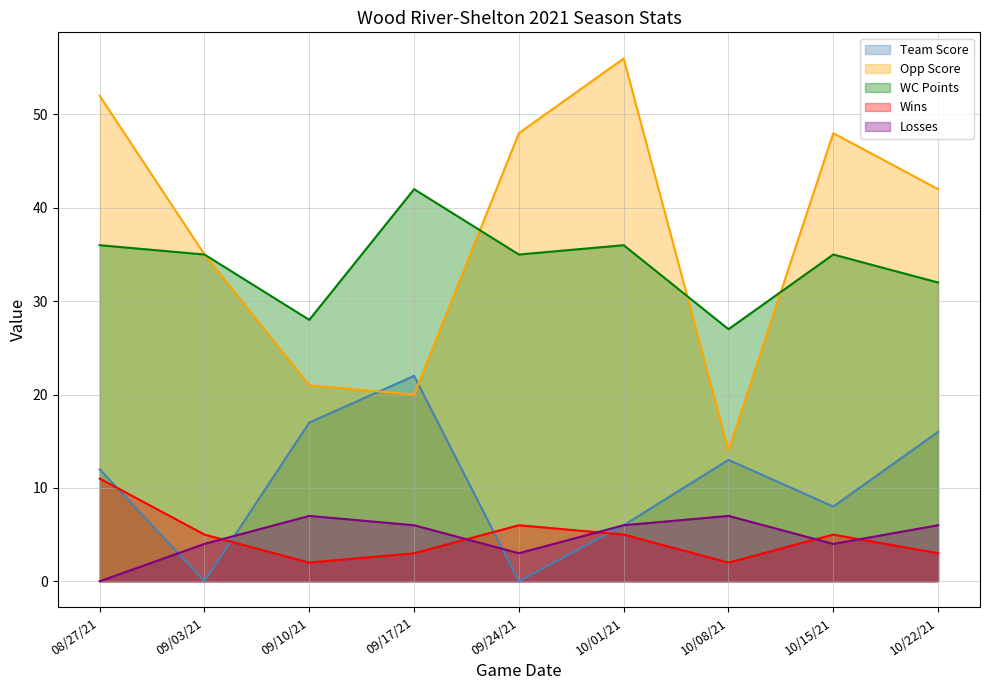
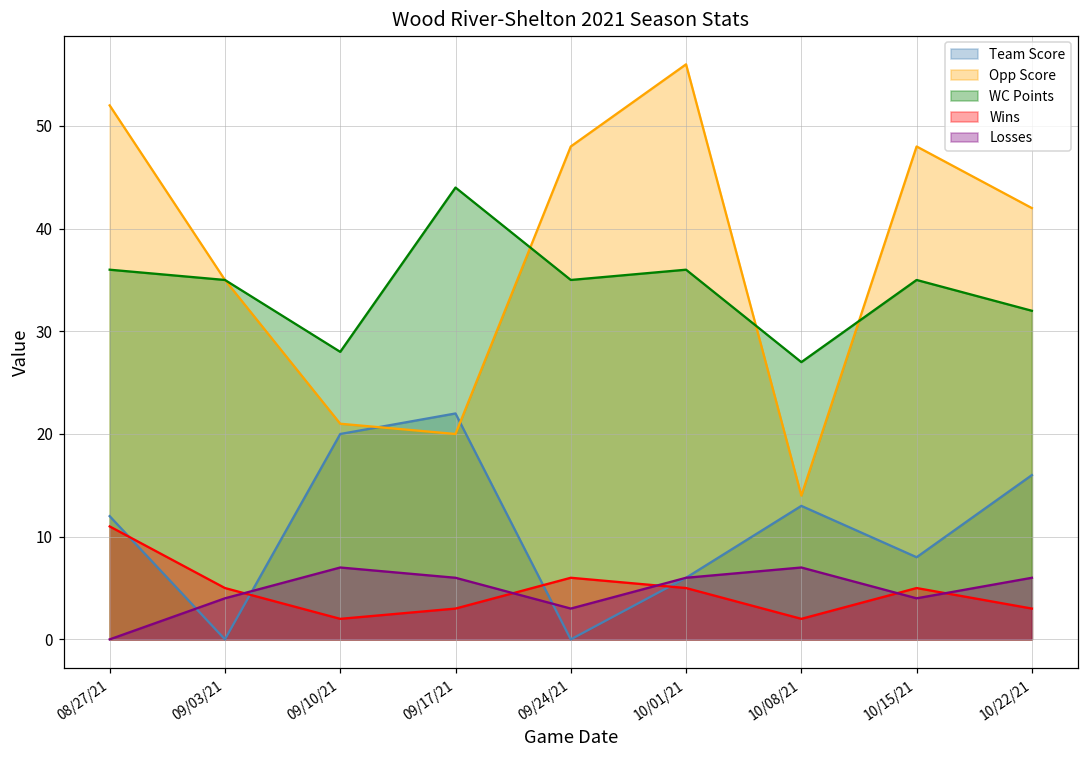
  {
    "Team Score": {
      "08/27/21": 12,
      "09/03/21": 0,
-     "09/10/21": 17,
+     "09/10/21": 20,
      "09/17/21": 22,
      "09/24/21": 0,
      "10/08/21": 13,
      "10/15/21": 8,
      "10/22/21": 16
    },
    "Opp Score": {
      "08/27/21": 52,
      "09/10/21": 21,
      "09/17/21": 20,
      "09/24/21": 48,
      "10/01/21": 56,
      "10/08/21": 14,
      "10/15/21": 48,
      "10/22/21": 42
    },
    "WC Points": {
      "08/27/21": 36,
      "09/10/21": 28,
-     "09/17/21": 42,
+     "09/17/21": 44,
      "09/24/21": 35,
      "10/01/21": 36,
      "10/08/21": 27,
      "10/15/21": 35,
      "10/22/21": 32
    },
    "Wins": {
      "08/27/21": 11,
      "09/03/21": 5,
      "09/10/21": 2,
      "09/17/21": 3,
      "09/24/21": 6,
      "10/01/21": 5,
      "10/08/21": 2,
      "10/15/21": 5,
      "10/22/21": 3
    },
    "Losses": {
      "08/27/21": 0,
      "09/03/21": 4,
      "09/10/21": 7,
      "09/17/21": 6,
      "09/24/21": 3,
      "10/08/21": 7,
      "10/15/21": 4,
      "10/22/21": 6
    }
  }
